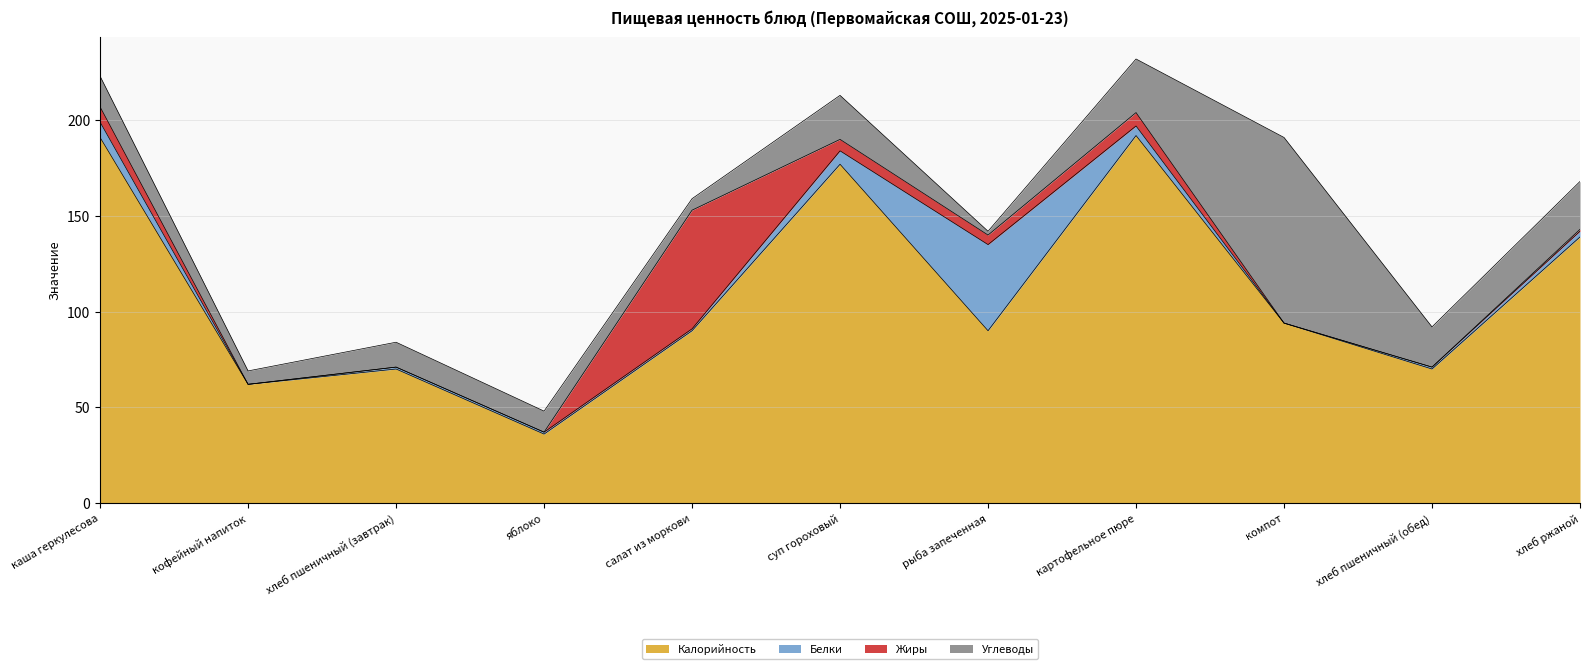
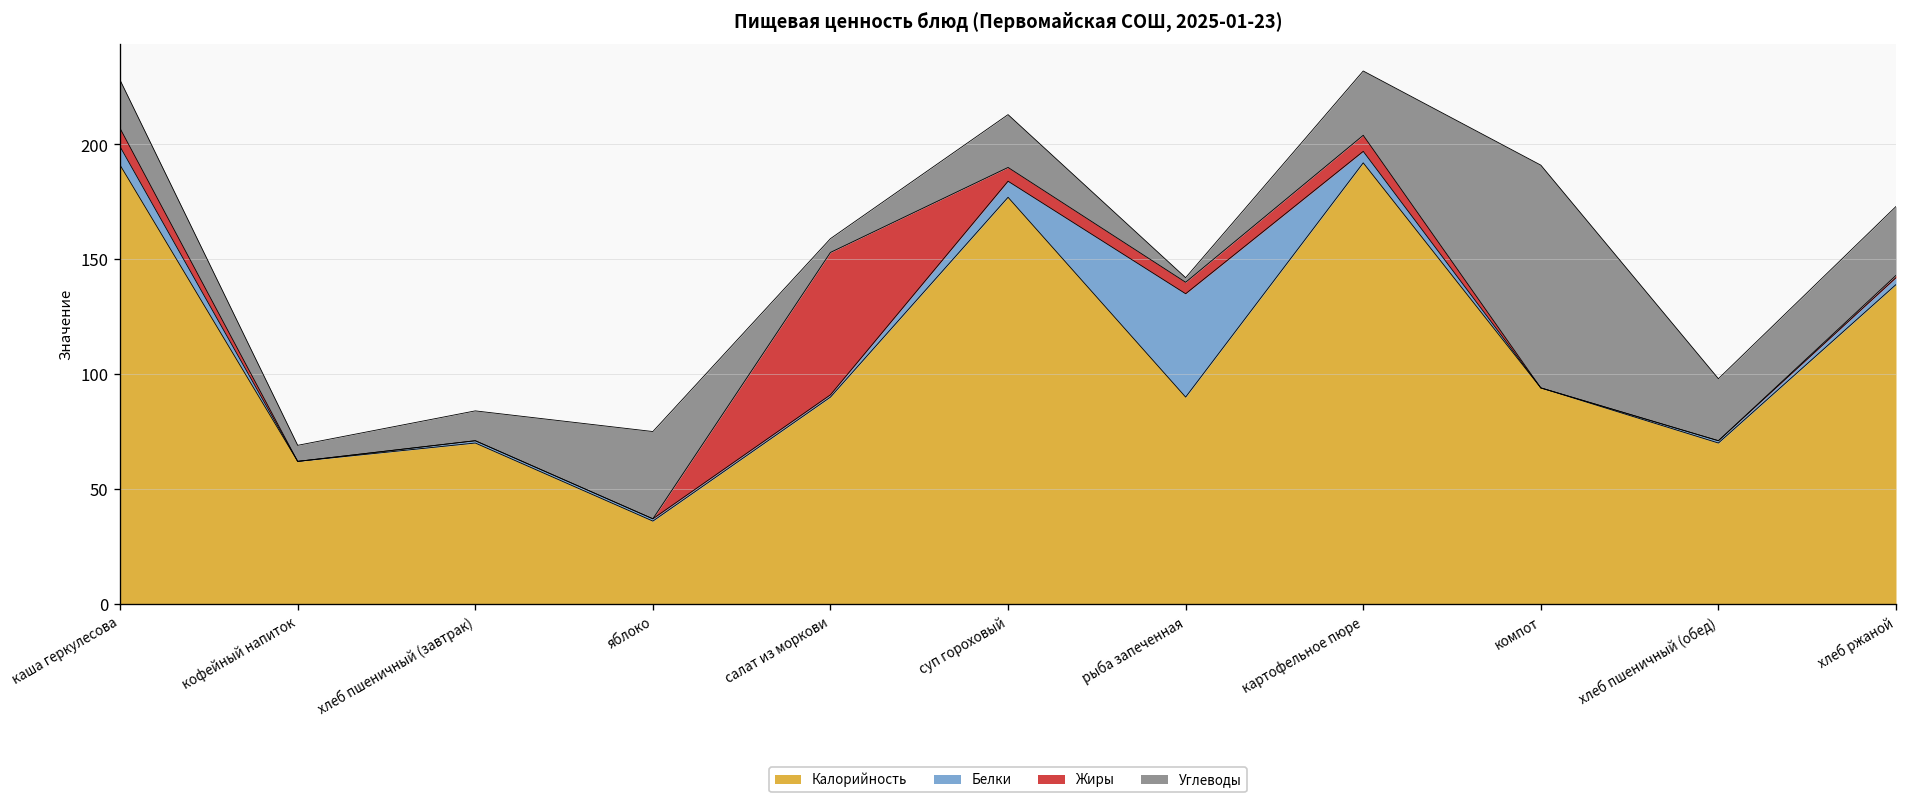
  {
    "Калорийность": {
      "каша геркулесова": 191,
      "суп гороховый": 177,
      "рыба запеченная": 90,
      "картофельное пюре": 192,
      "хлеб ржаной": 139
    },
    "Белки": {
      "каша геркулесова": 8,
      "суп гороховый": 7,
      "рыба запеченная": 45,
      "картофельное пюре": 5
    },
    "Жиры": {
      "каша геркулесова": 8,
      "салат из моркови": 62,
      "суп гороховый": 6,
      "рыба запеченная": 5,
      "картофельное пюре": 7
    },
    "Углеводы": {
-     "каша геркулесова": 16,
+     "каша геркулесова": 21,
      "кофейный напиток": 7,
      "хлеб пшеничный (завтрак)": 13,
-     "яблоко": 11,
+     "яблоко": 38,
      "салат из моркови": 6,
      "суп гороховый": 23,
      "рыба запеченная": 2,
      "картофельное пюре": 28,
      "компот": 97,
-     "хлеб пшеничный (обед)": 21,
-     "хлеб ржаной": 25
+     "хлеб пшеничный (обед)": 27,
+     "хлеб ржаной": 30
    }
  }
